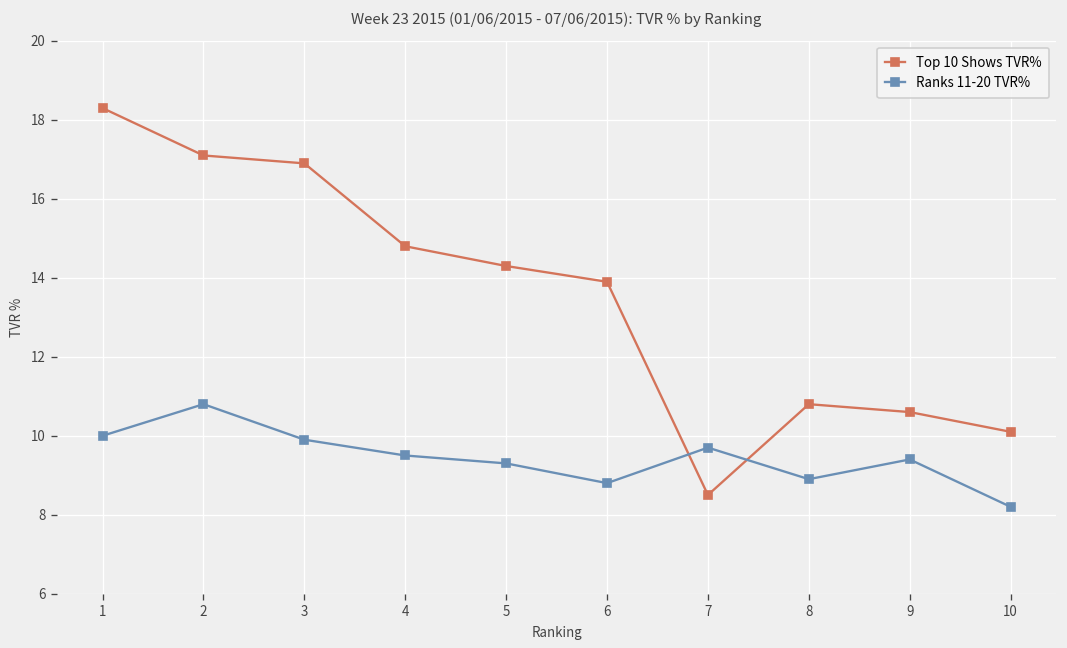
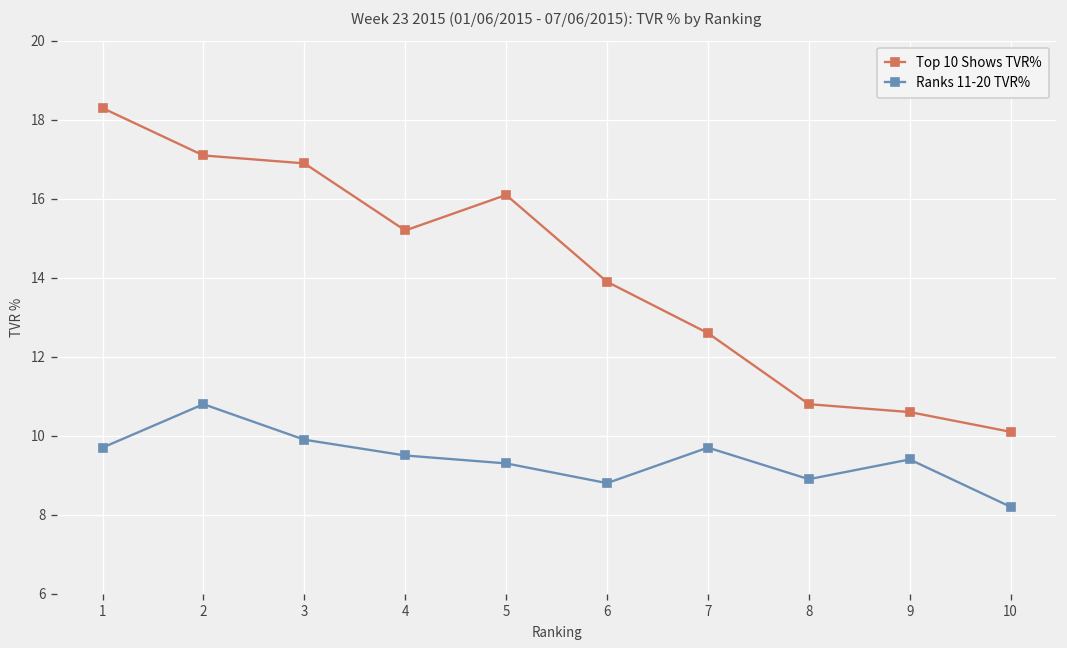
  {
    "Top 10 Shows TVR%": {
      "1": 18.3,
      "2": 17.1,
      "3": 16.9,
-     "4": 14.8,
-     "5": 14.3,
+     "4": 15.2,
+     "5": 16.1,
      "6": 13.9,
-     "7": 8.5,
+     "7": 12.6,
      "8": 10.8,
      "9": 10.6,
      "10": 10.1
    },
    "Ranks 11-20 TVR%": {
-     "1": 10.0,
+     "1": 9.7,
      "2": 10.8,
      "3": 9.9,
      "4": 9.5,
      "5": 9.3,
      "6": 8.8,
      "7": 9.7,
      "8": 8.9,
      "9": 9.4,
      "10": 8.2
    }
  }
